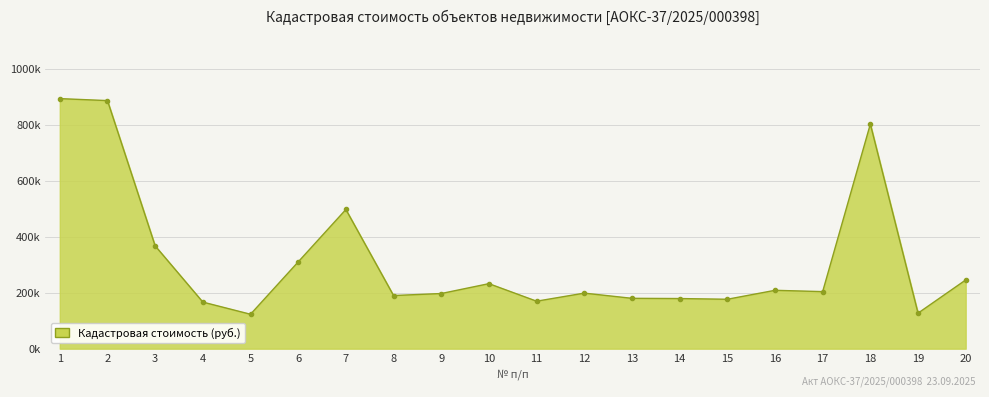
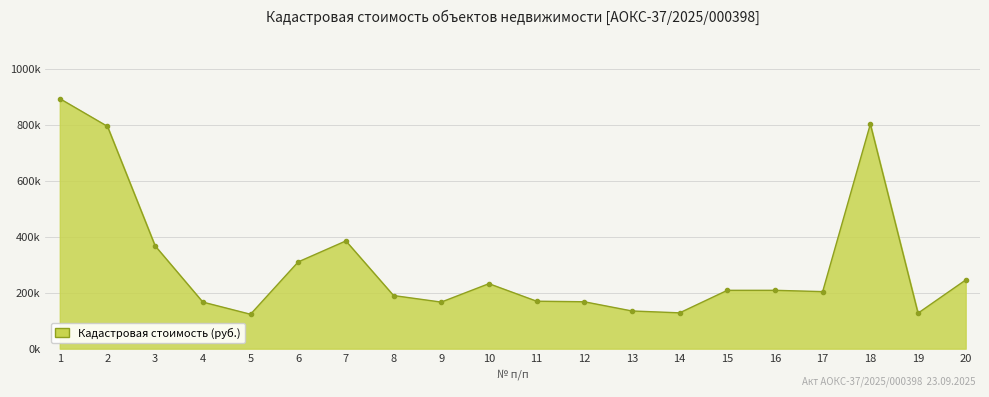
  {
    "1": 890000,
-   "2": 890000,
+   "2": 790000,
    "3": 370000,
    "4": 170000,
    "5": 120000,
    "6": 310000,
-   "7": 500000,
+   "7": 380000,
    "8": 190000,
-   "9": 200000,
+   "9": 170000,
    "10": 230000,
    "11": 170000,
-   "12": 200000,
-   "13": 180000,
-   "14": 180000,
-   "15": 180000,
+   "12": 170000,
+   "13": 130000,
+   "14": 130000,
+   "15": 210000,
    "16": 210000,
    "17": 200000,
    "18": 800000,
    "19": 130000,
    "20": 250000
  }
